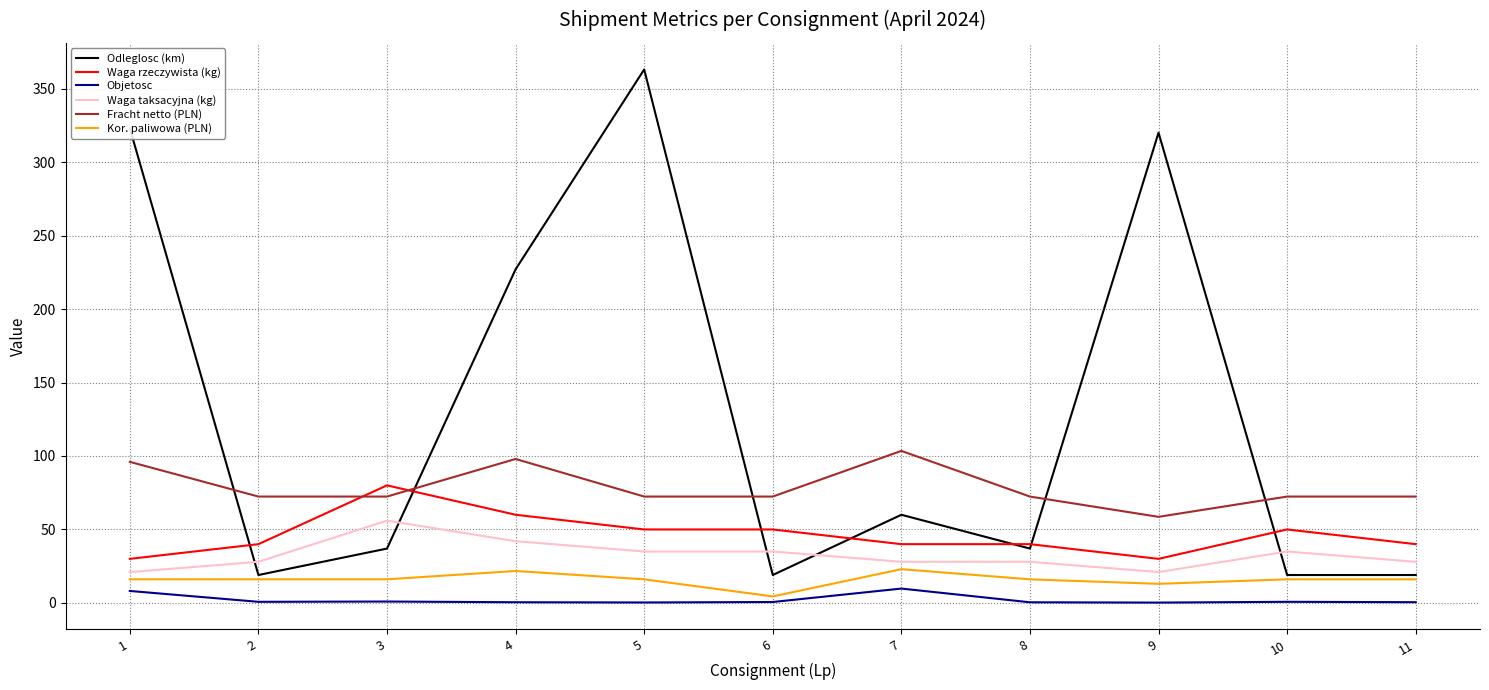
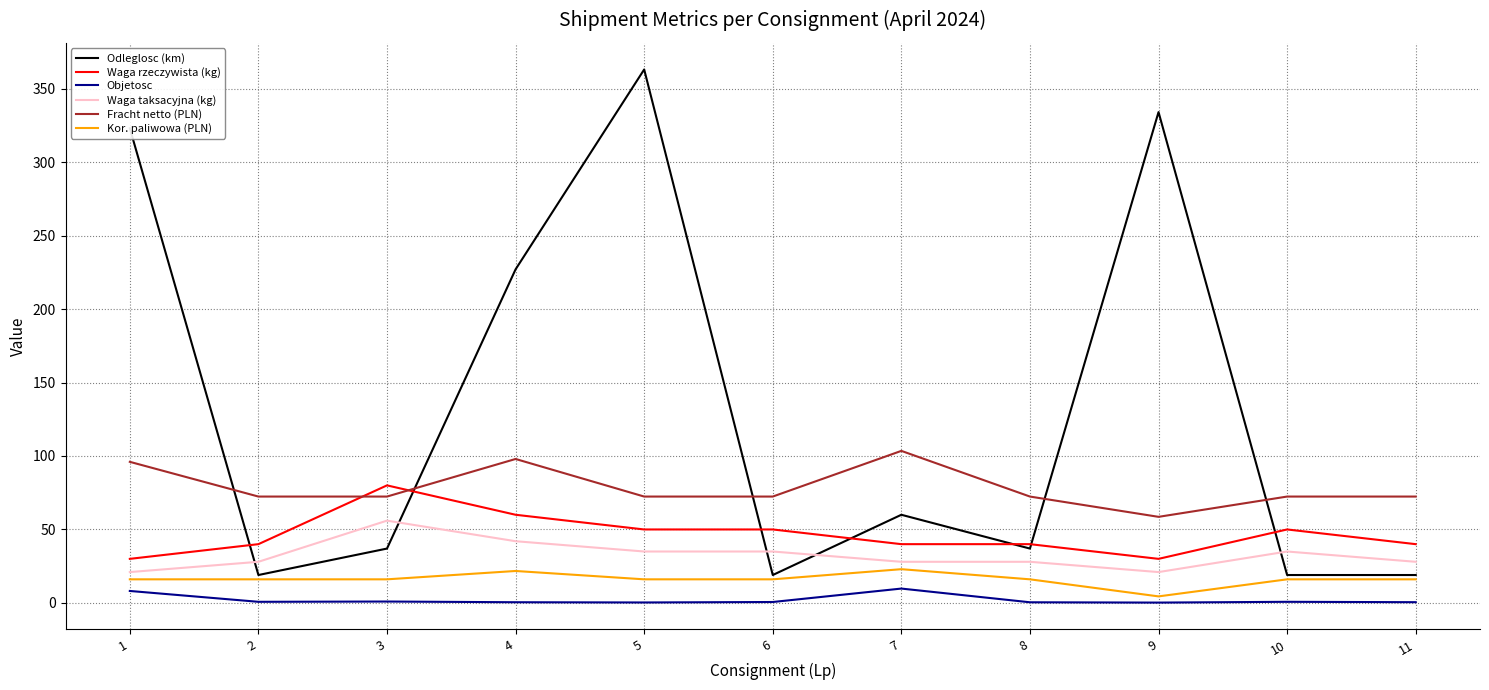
  {
    "Odleglosc (km)": {
      "2": 19,
      "3": 37,
      "4": 227,
      "5": 363,
      "6": 19,
      "7": 60,
      "8": 37,
-     "9": 320,
+     "9": 334,
      "10": 19,
      "11": 19
    },
    "Waga rzeczywista (kg)": {
      "1": 30,
      "2": 40,
      "3": 80,
      "4": 60,
      "5": 50,
      "6": 50,
      "7": 40,
      "8": 40,
      "9": 30,
      "10": 50,
      "11": 40
    },
    "Objetosc": {
      "1": 8,
      "2": 1,
      "3": 1,
      "4": 0,
      "5": 0,
      "6": 1,
      "7": 10,
      "8": 0,
      "9": 0,
      "10": 1,
      "11": 1
    },
    "Waga taksacyjna (kg)": {
      "1": 21,
      "2": 28,
      "3": 56,
      "4": 42,
      "5": 35,
      "6": 35,
      "7": 28,
      "8": 28,
      "9": 21,
      "10": 35,
      "11": 28
    },
    "Fracht netto (PLN)": {
      "1": 96,
      "2": 72,
      "3": 72,
      "4": 98,
      "5": 72,
      "6": 72,
      "7": 103,
      "8": 72,
      "9": 59,
      "10": 72,
      "11": 72
    },
    "Kor. paliwowa (PLN)": {
      "1": 16,
      "2": 16,
      "3": 16,
      "4": 22,
      "5": 16,
-     "6": 4,
+     "6": 16,
      "7": 23,
      "8": 16,
-     "9": 13,
+     "9": 4,
      "10": 16,
      "11": 16
    }
  }
